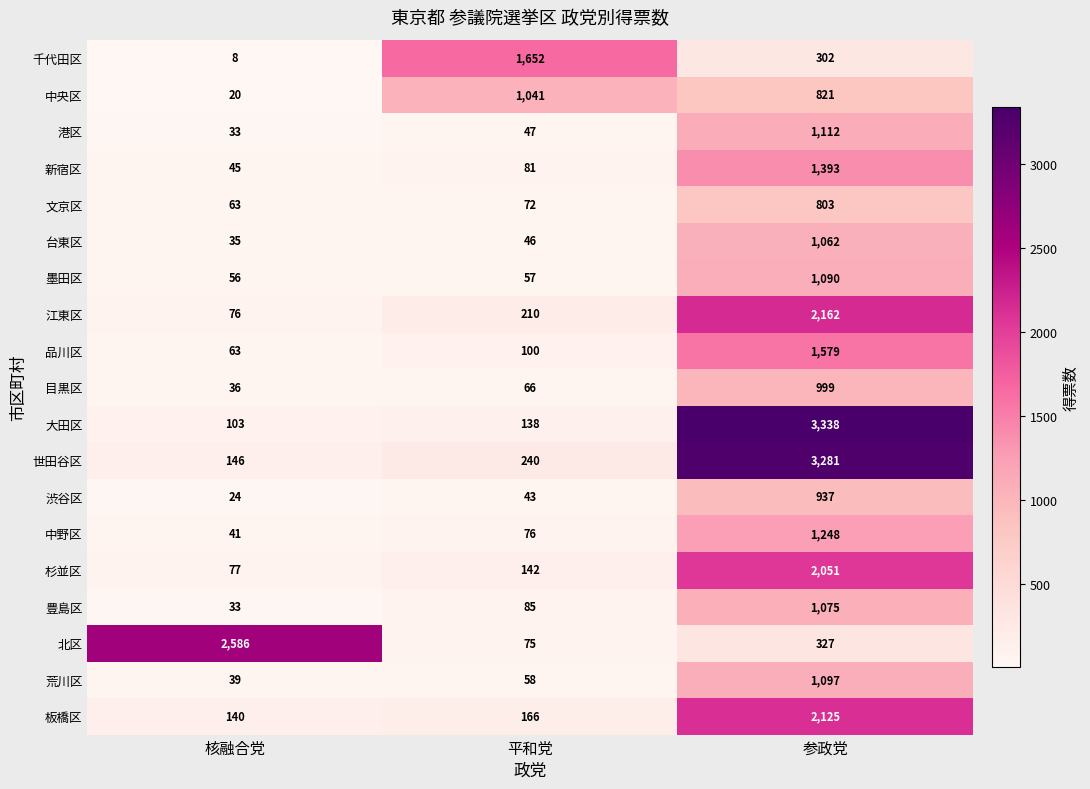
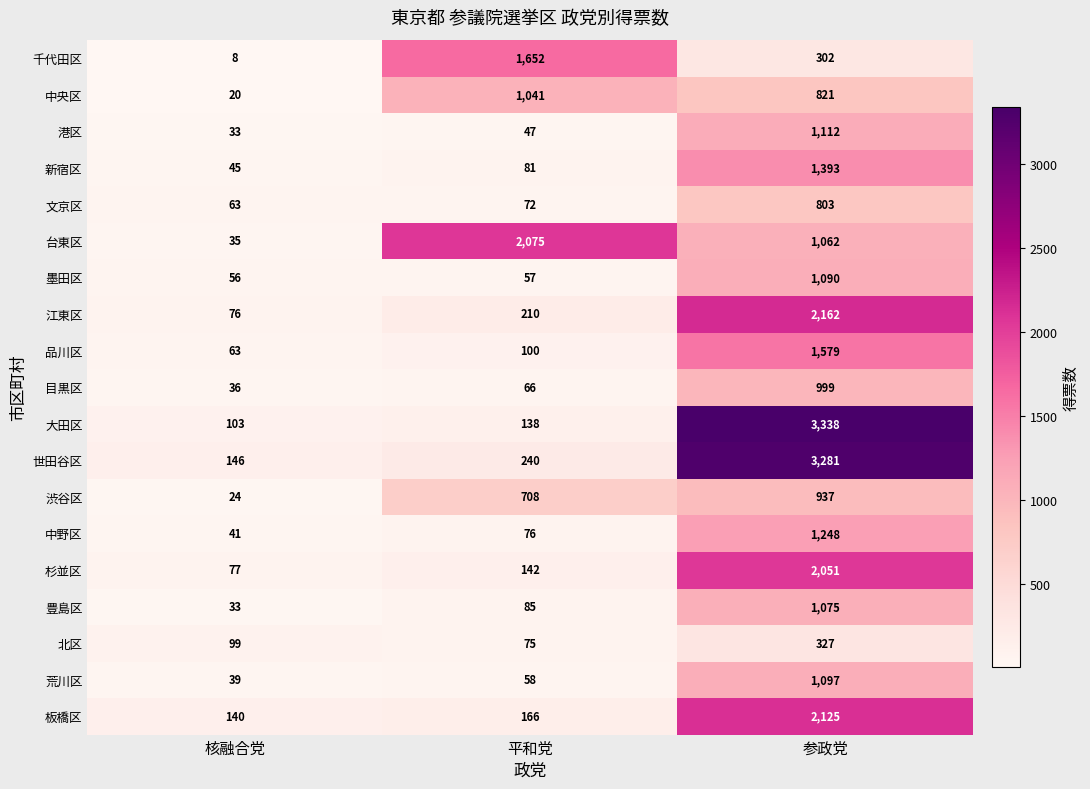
  {
    "千代田区": {
      "核融合党": "8",
      "平和党": "1,652",
      "参政党": "302"
    },
    "中央区": {
      "核融合党": "20",
      "平和党": "1,041",
      "参政党": "821"
    },
    "港区": {
      "核融合党": "33",
      "平和党": "47",
      "参政党": "1,112"
    },
    "新宿区": {
      "核融合党": "45",
      "平和党": "81",
      "参政党": "1,393"
    },
    "文京区": {
      "核融合党": "63",
      "平和党": "72",
      "参政党": "803"
    },
    "台東区": {
      "核融合党": "35",
-     "平和党": "46",
+     "平和党": "2,075",
      "参政党": "1,062"
    },
    "墨田区": {
      "核融合党": "56",
      "平和党": "57",
      "参政党": "1,090"
    },
    "江東区": {
      "核融合党": "76",
      "平和党": "210",
      "参政党": "2,162"
    },
    "品川区": {
      "核融合党": "63",
      "平和党": "100",
      "参政党": "1,579"
    },
    "目黒区": {
      "核融合党": "36",
      "平和党": "66",
      "参政党": "999"
    },
    "大田区": {
      "核融合党": "103",
      "平和党": "138",
      "参政党": "3,338"
    },
    "世田谷区": {
      "核融合党": "146",
      "平和党": "240",
      "参政党": "3,281"
    },
    "渋谷区": {
      "核融合党": "24",
-     "平和党": "43",
+     "平和党": "708",
      "参政党": "937"
    },
    "中野区": {
      "核融合党": "41",
      "平和党": "76",
      "参政党": "1,248"
    },
    "杉並区": {
      "核融合党": "77",
      "平和党": "142",
      "参政党": "2,051"
    },
    "豊島区": {
      "核融合党": "33",
      "平和党": "85",
      "参政党": "1,075"
    },
    "北区": {
-     "核融合党": "2,586",
+     "核融合党": "99",
      "平和党": "75",
      "参政党": "327"
    },
    "荒川区": {
      "核融合党": "39",
      "平和党": "58",
      "参政党": "1,097"
    },
    "板橋区": {
      "核融合党": "140",
      "平和党": "166",
      "参政党": "2,125"
    }
  }
